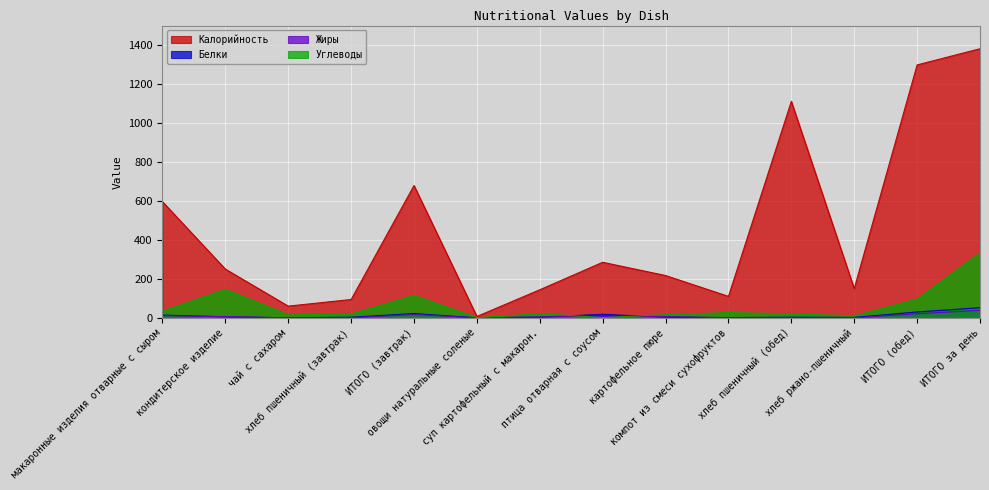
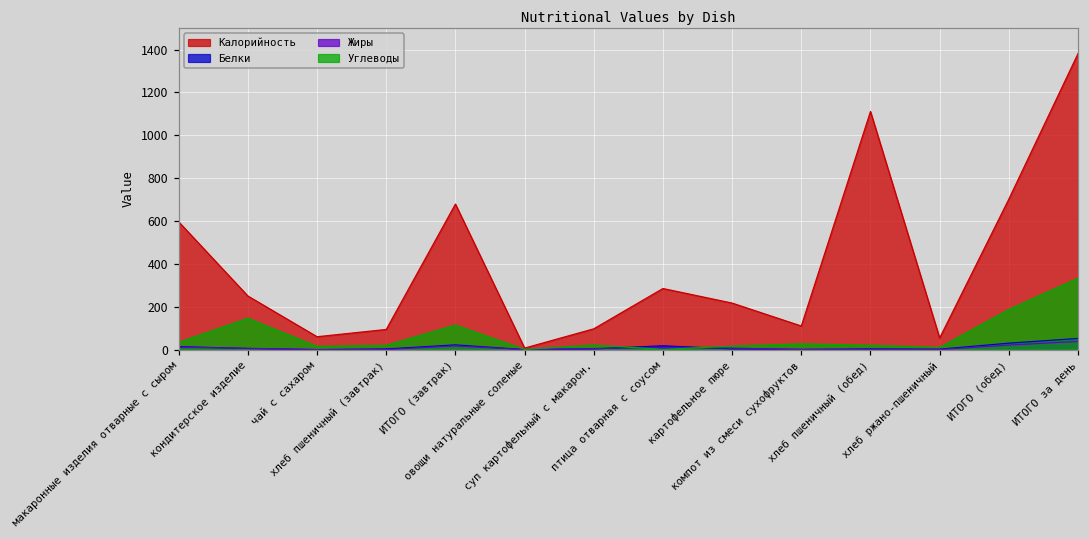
  {
    "Калорийность": {
      "макаронные изделия отварные с сыром": 600,
      "кондитерское изделие": 250,
      "чай с сахаром": 60,
      "хлеб пшеничный (завтрак)": 90,
      "ИТОГО (завтрак)": 680,
-     "суп картофельный с макарон.": 140,
+     "суп картофельный с макарон.": 100,
      "птица отварная с соусом": 290,
      "картофельное пюре": 220,
      "компот из смеси сухофруктов": 110,
      "хлеб пшеничный (обед)": 1110,
-     "хлеб ржано-пшеничный": 150,
-     "ИТОГО (обед)": 1300,
+     "хлеб ржано-пшеничный": 50,
+     "ИТОГО (обед)": 700,
      "ИТОГО за день": 1380
    },
    "Белки": {
      "ИТОГО за день": 50
    },
    "Жиры": {
      "ИТОГО за день": 40
    },
    "Углеводы": {
      "макаронные изделия отварные с сыром": 30,
      "кондитерское изделие": 150,
      "чай с сахаром": 20,
      "хлеб пшеничный (завтрак)": 20,
      "ИТОГО (завтрак)": 110,
      "суп картофельный с макарон.": 20,
      "компот из смеси сухофруктов": 30,
      "хлеб пшеничный (обед)": 20,
-     "ИТОГО (обед)": 100,
+     "ИТОГО (обед)": 190,
      "ИТОГО за день": 330
    }
  }
